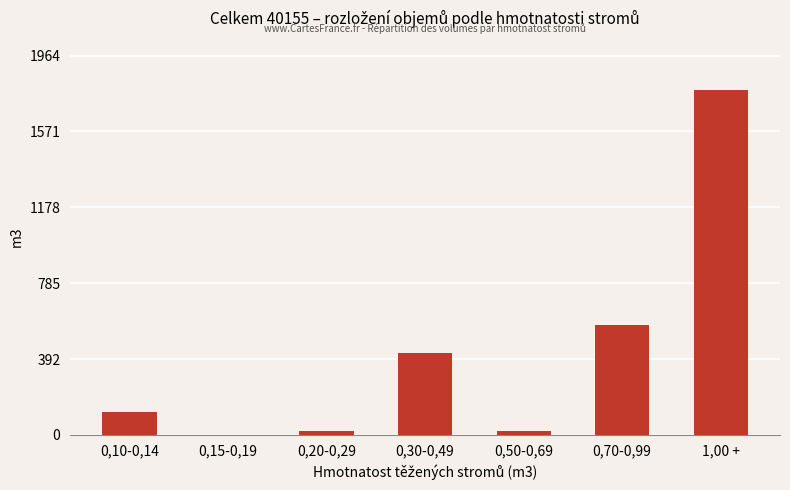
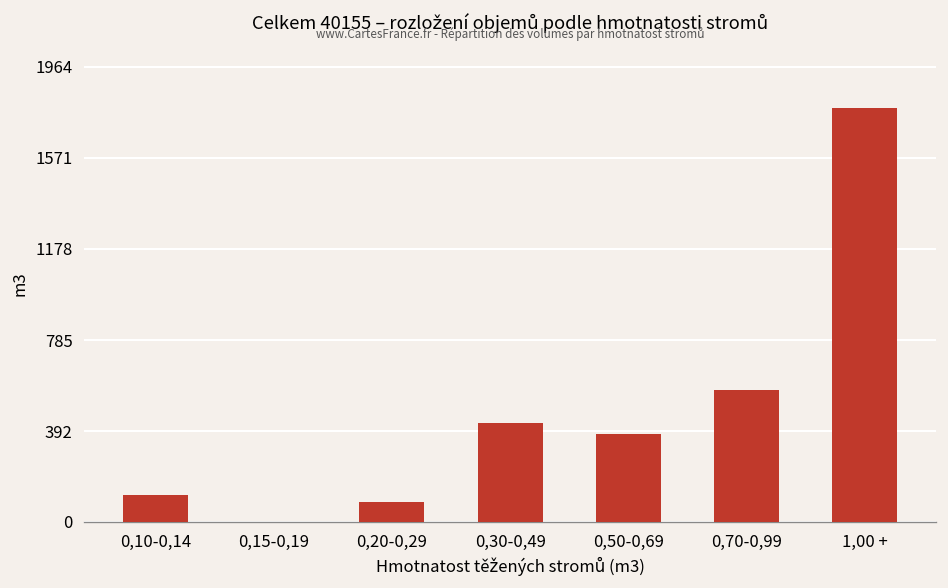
  {
    "0,10-0,14": 120,
-   "0,20-0,29": 20,
+   "0,20-0,29": 90,
    "0,30-0,49": 430,
-   "0,50-0,69": 20,
+   "0,50-0,69": 380,
    "0,70-0,99": 570,
    "1,00 +": 1790
  }
